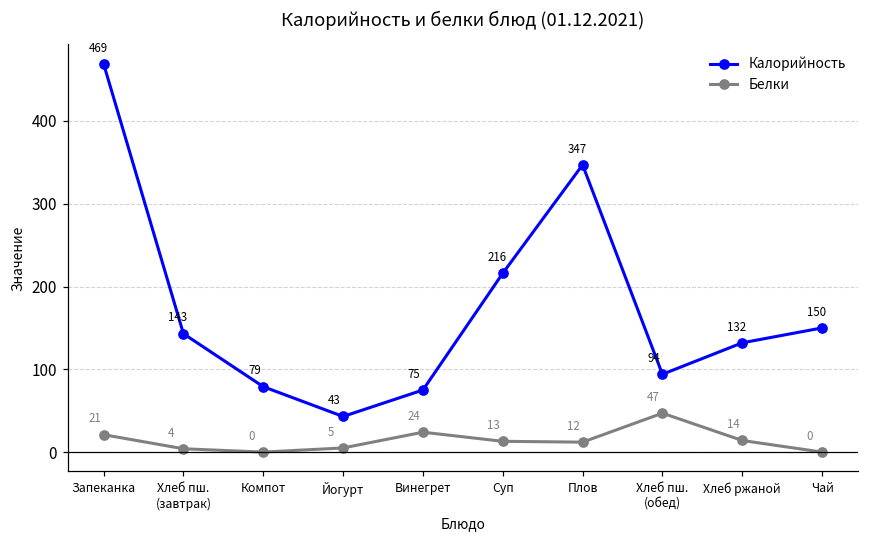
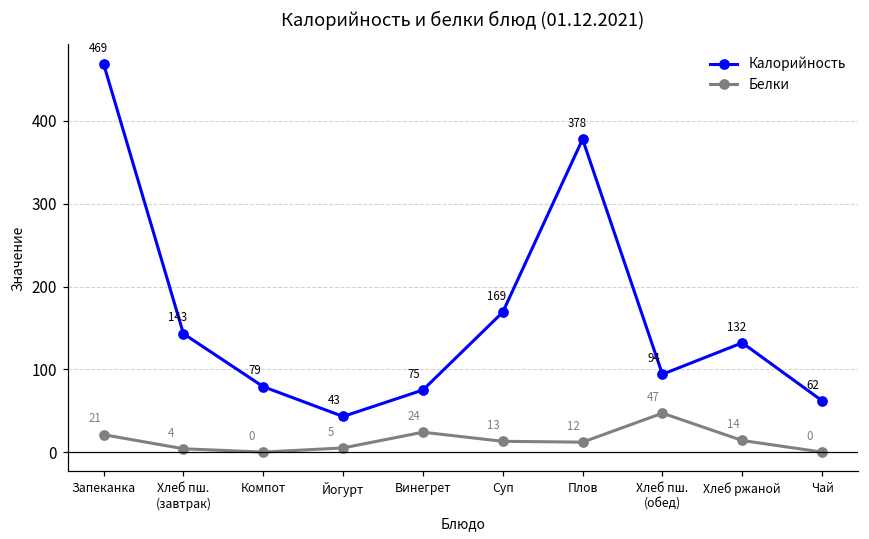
  {
    "Калорийность": {
      "Запеканка": 469,
      "Хлеб пш. (завтрак)": 143,
      "Компот": 79,
      "Йогурт": 43,
      "Винегрет": 75,
-     "Суп": 216,
-     "Плов": 347,
+     "Суп": 169,
+     "Плов": 378,
      "Хлеб пш. (обед)": 94,
      "Хлеб ржаной": 132,
-     "Чай": 150
+     "Чай": 62
    },
    "Белки": {
      "Запеканка": 21,
      "Хлеб пш. (завтрак)": 4,
      "Компот": 0,
      "Йогурт": 5,
      "Винегрет": 24,
      "Суп": 13,
      "Плов": 12,
      "Хлеб пш. (обед)": 47,
      "Хлеб ржаной": 14,
      "Чай": 0
    }
  }
